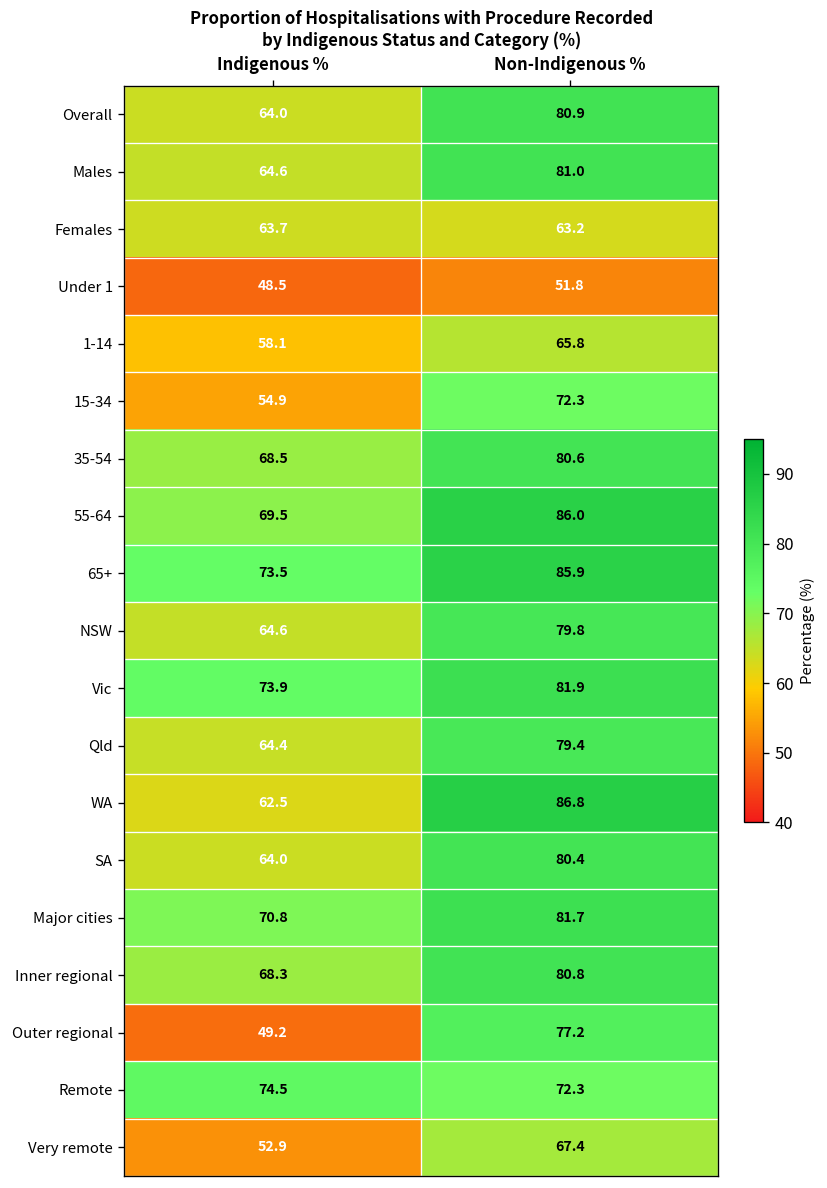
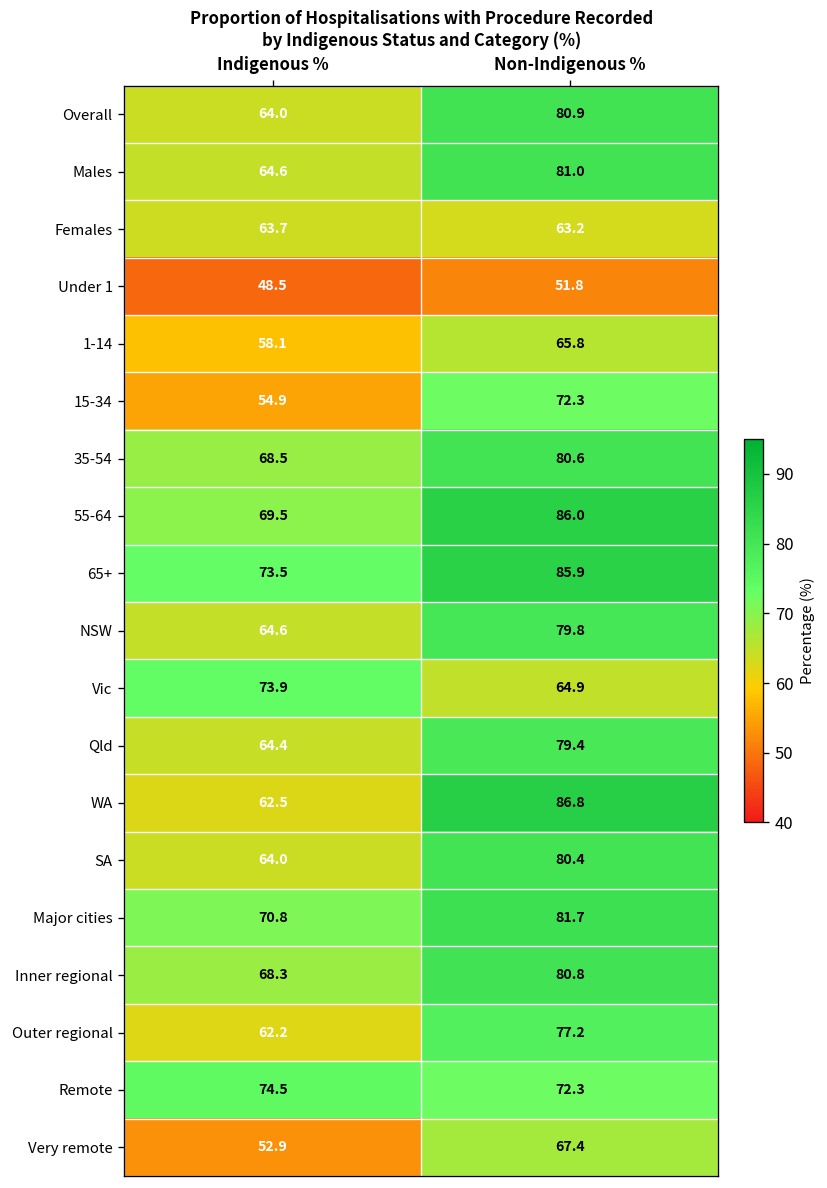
  {
    "Overall": {
      "Indigenous %": 64.0,
      "Non-Indigenous %": 80.9
    },
    "Males": {
      "Indigenous %": 64.6,
      "Non-Indigenous %": 81.0
    },
    "Females": {
      "Indigenous %": 63.7,
      "Non-Indigenous %": 63.2
    },
    "Under 1": {
      "Indigenous %": 48.5,
      "Non-Indigenous %": 51.8
    },
    "1-14": {
      "Indigenous %": 58.1,
      "Non-Indigenous %": 65.8
    },
    "15-34": {
      "Indigenous %": 54.9,
      "Non-Indigenous %": 72.3
    },
    "35-54": {
      "Indigenous %": 68.5,
      "Non-Indigenous %": 80.6
    },
    "55-64": {
      "Indigenous %": 69.5,
      "Non-Indigenous %": 86.0
    },
    "65+": {
      "Indigenous %": 73.5,
      "Non-Indigenous %": 85.9
    },
    "NSW": {
      "Indigenous %": 64.6,
      "Non-Indigenous %": 79.8
    },
    "Vic": {
      "Indigenous %": 73.9,
-     "Non-Indigenous %": 81.9
+     "Non-Indigenous %": 64.9
    },
    "Qld": {
      "Indigenous %": 64.4,
      "Non-Indigenous %": 79.4
    },
    "WA": {
      "Indigenous %": 62.5,
      "Non-Indigenous %": 86.8
    },
    "SA": {
      "Indigenous %": 64.0,
      "Non-Indigenous %": 80.4
    },
    "Major cities": {
      "Indigenous %": 70.8,
      "Non-Indigenous %": 81.7
    },
    "Inner regional": {
      "Indigenous %": 68.3,
      "Non-Indigenous %": 80.8
    },
    "Outer regional": {
-     "Indigenous %": 49.2,
+     "Indigenous %": 62.2,
      "Non-Indigenous %": 77.2
    },
    "Remote": {
      "Indigenous %": 74.5,
      "Non-Indigenous %": 72.3
    },
    "Very remote": {
      "Indigenous %": 52.9,
      "Non-Indigenous %": 67.4
    }
  }
